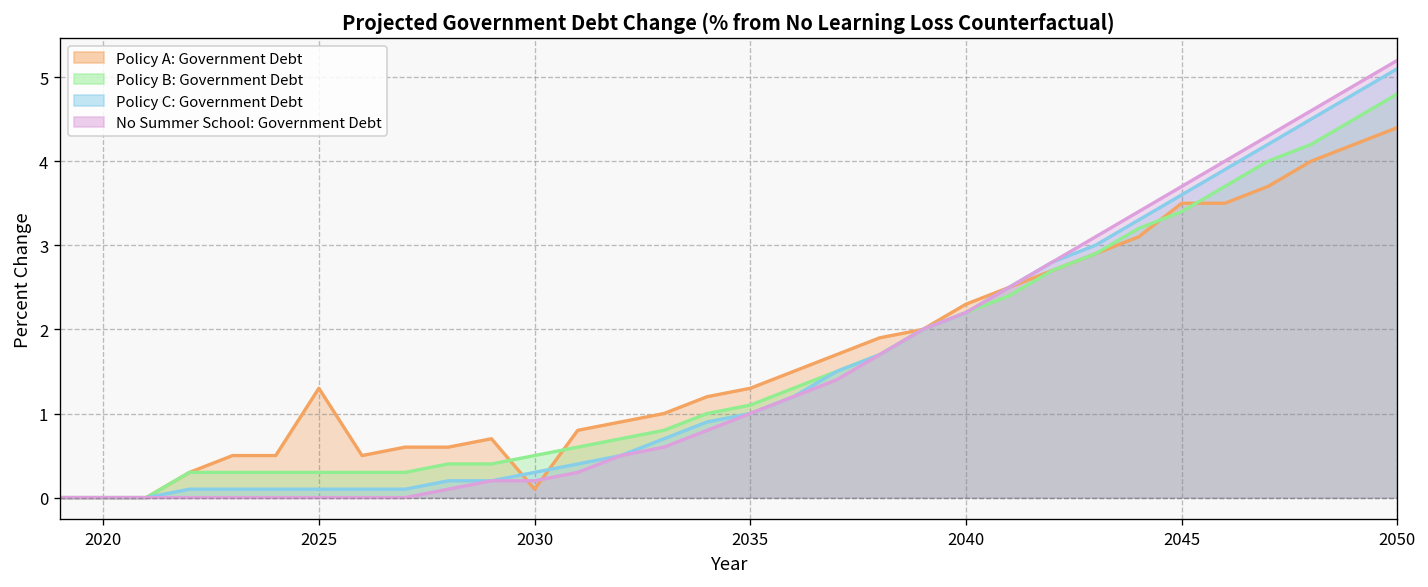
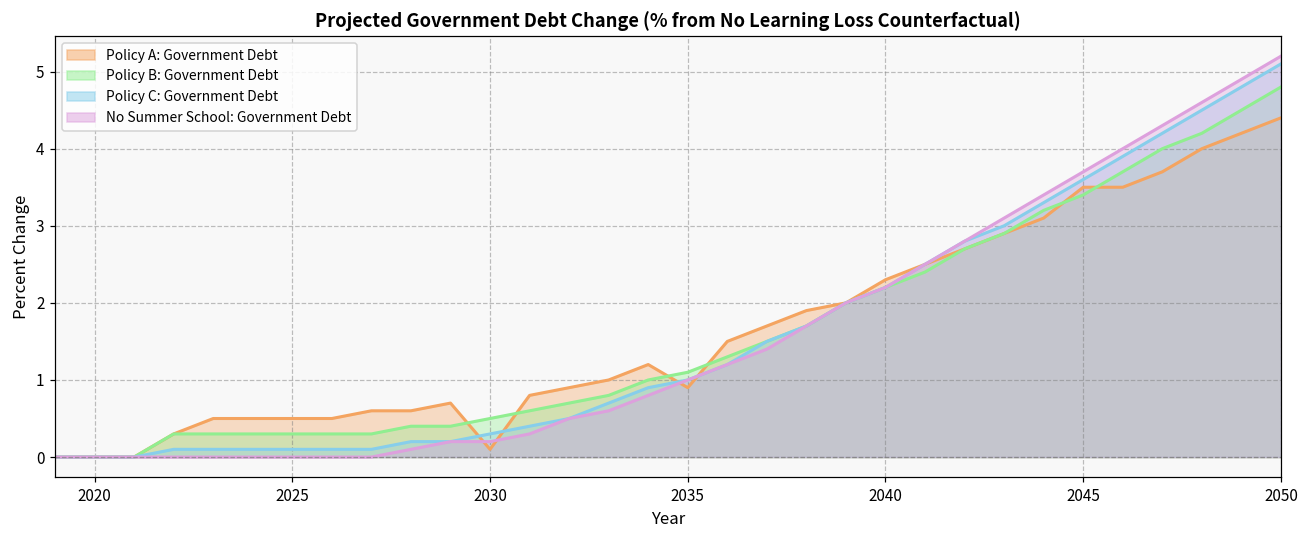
  {
    "Policy A: Government Debt": {
-     "2025": 1.3,
+     "2025": 0.5,
      "2030": 0.1,
-     "2035": 1.3,
+     "2035": 0.9,
      "2040": 2.3,
      "2045": 3.5,
      "2050": 4.4
    }
  }
